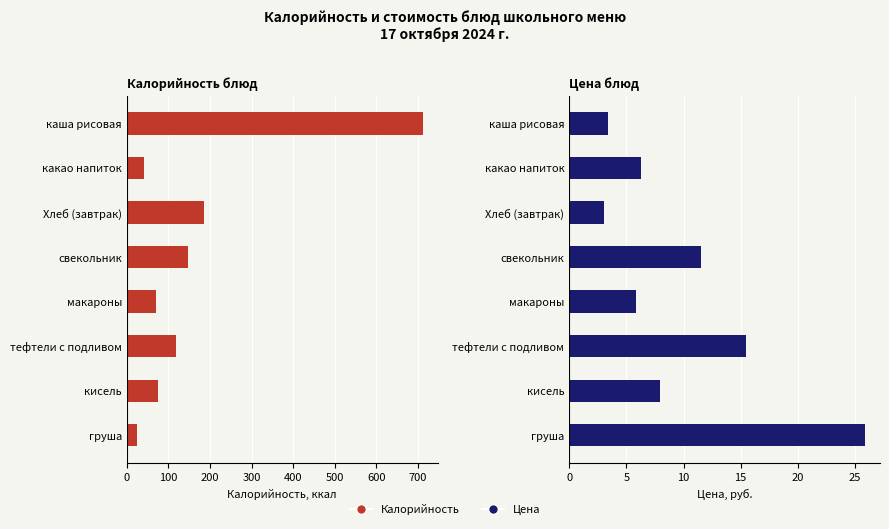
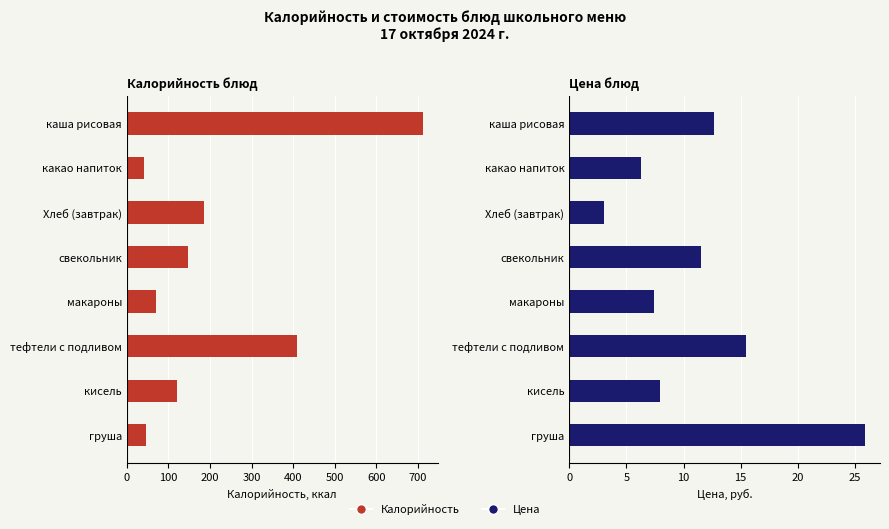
  {
    "Калорийность блюд": {
      "каша рисовая": 710,
      "какао напиток": 40,
      "Хлеб (завтрак)": 180,
      "свекольник": 150,
      "макароны": 70,
-     "тефтели с подливом": 120,
-     "кисель": 80,
-     "груша": 30
+     "тефтели с подливом": 410,
+     "кисель": 120,
+     "груша": 50
    },
    "Цена блюд": {
-     "каша рисовая": 3.4,
+     "каша рисовая": 12.7,
      "какао напиток": 6.3,
      "Хлеб (завтрак)": 3.0,
      "свекольник": 11.5,
-     "макароны": 5.8,
+     "макароны": 7.4,
      "тефтели с подливом": 15.5,
      "кисель": 7.9,
      "груша": 25.9
    }
  }
